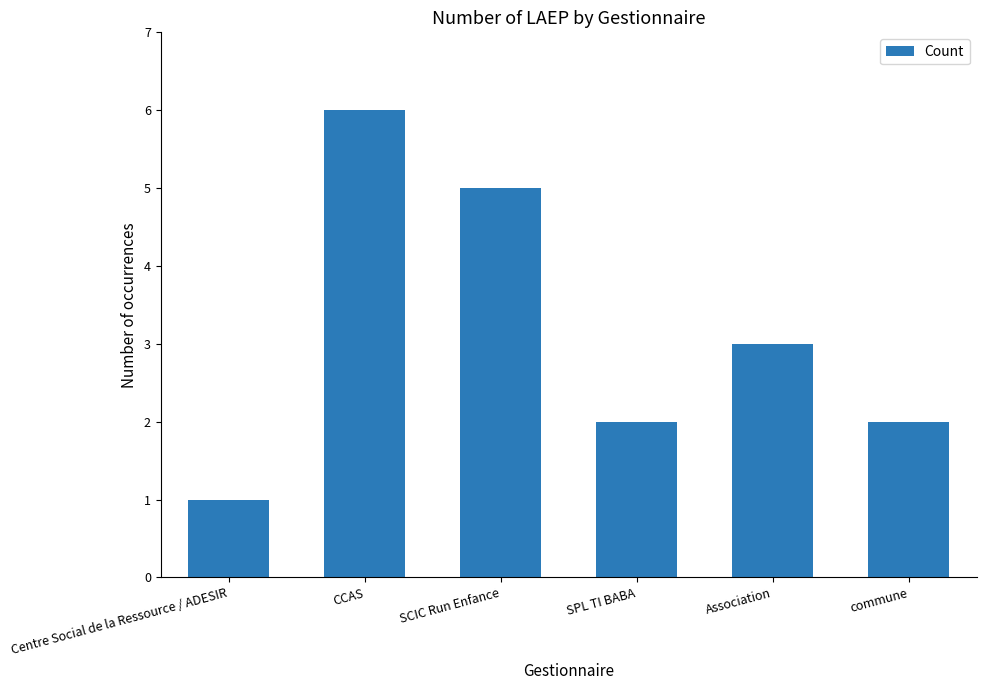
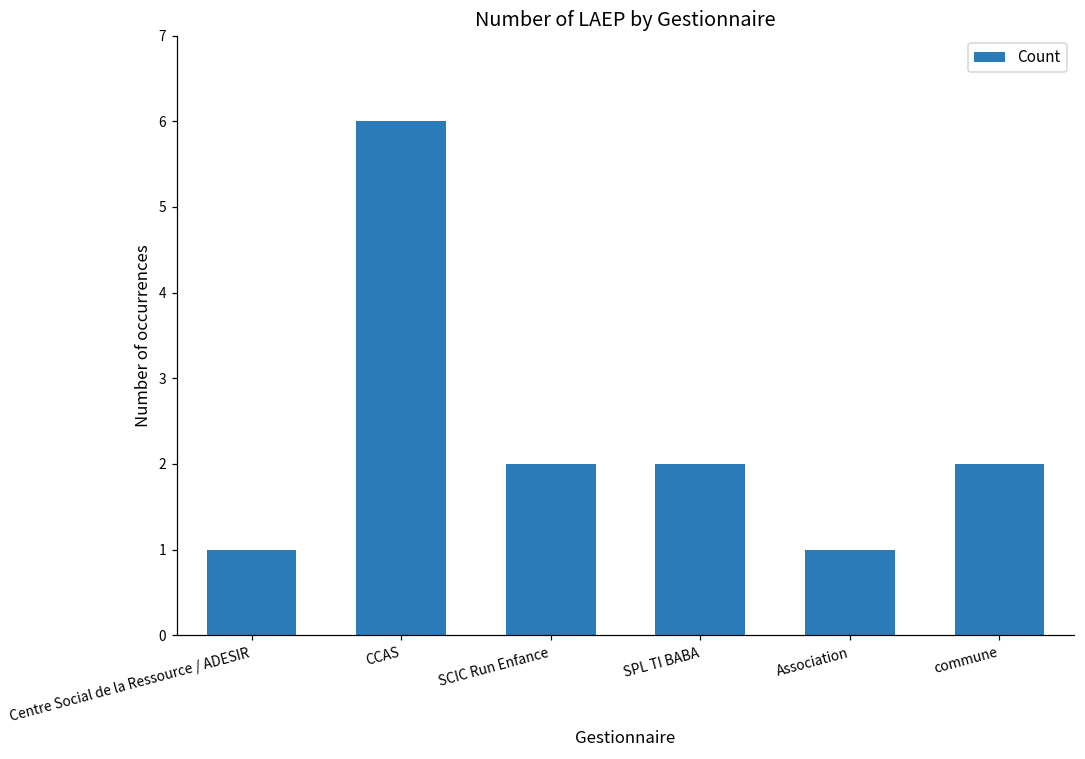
  {
    "Centre Social de la Ressource / ADESIR": 1,
    "CCAS": 6,
-   "SCIC Run Enfance": 5,
+   "SCIC Run Enfance": 2,
    "SPL TI BABA": 2,
-   "Association": 3,
+   "Association": 1,
    "commune": 2
  }
